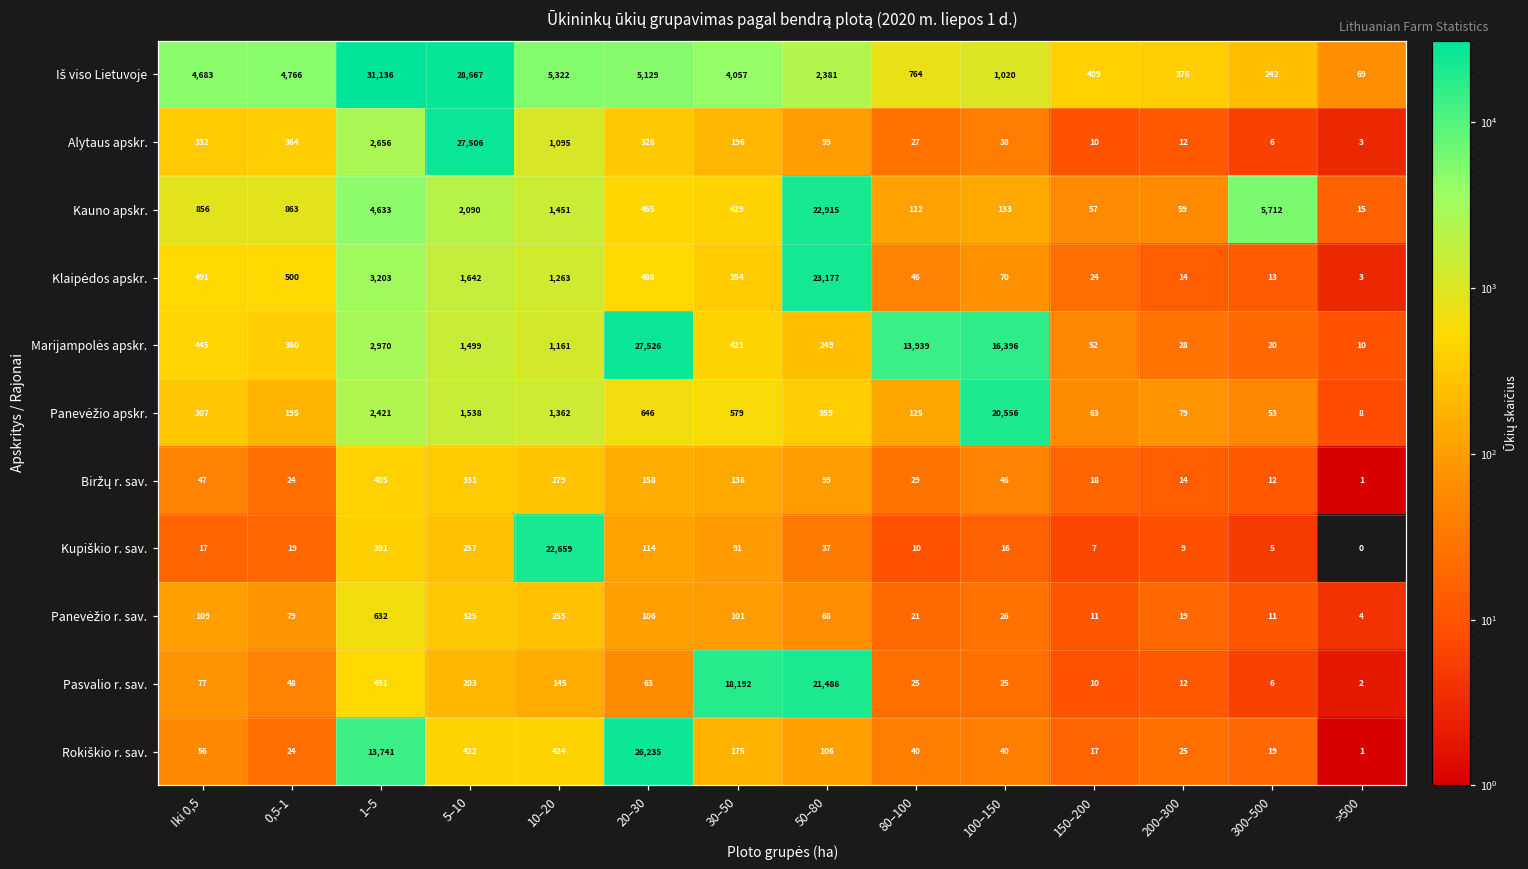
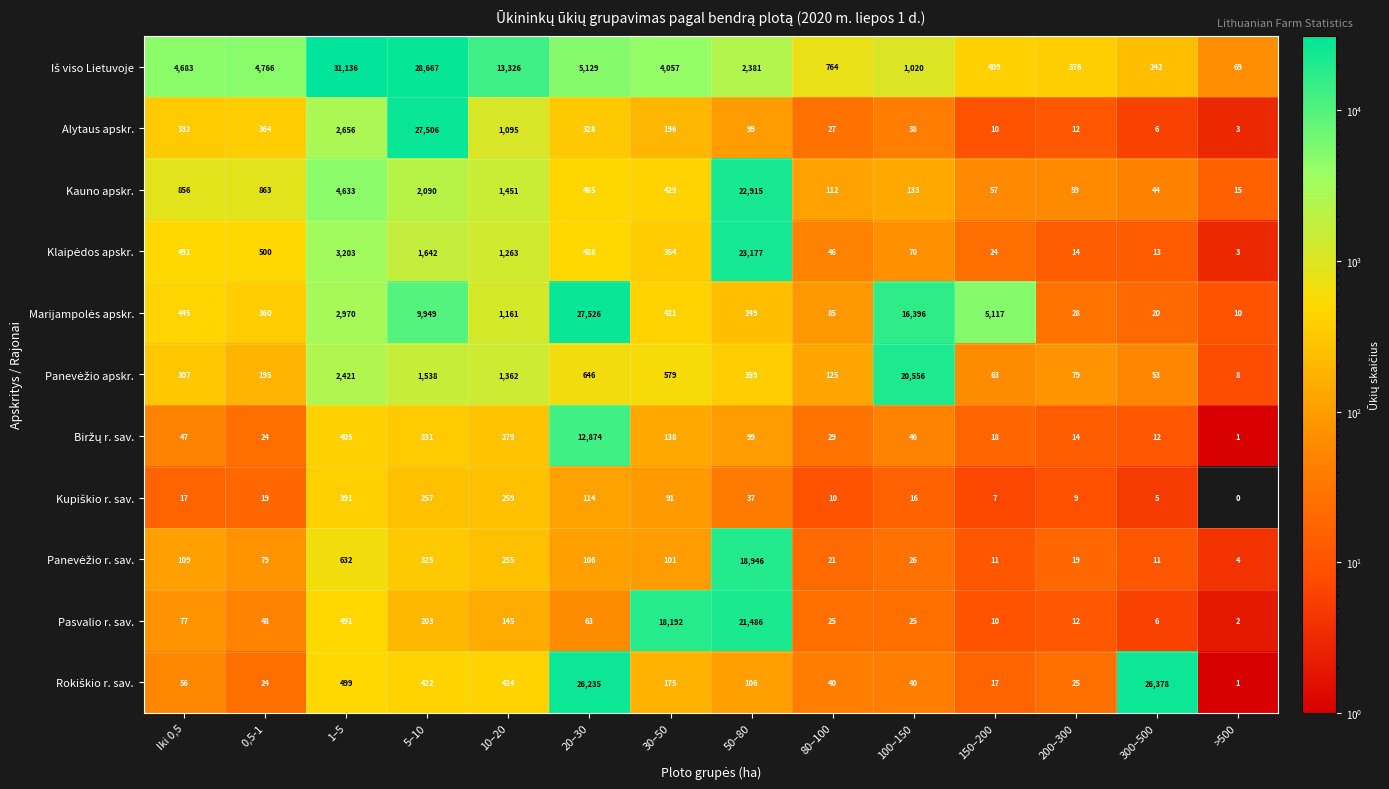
  {
    "Iš viso Lietuvoje": {
      "Iki 0,5": "4,683",
      "0,5-1": "4,766",
      "1–5": "31,136",
      "5–10": "28,667",
-     "10–20": "5,322",
+     "10–20": "13,326",
      "20–30": "5,129",
      "30–50": "4,057",
      "50–80": "2,381",
      "80–100": "764",
      "100–150": "1,020",
      "150–200": "409",
      "200–300": "376",
      "300–500": "242",
      ">500": "69"
    },
    "Alytaus apskr.": {
      "Iki 0,5": "332",
      "0,5-1": "364",
      "1–5": "2,656",
      "5–10": "27,506",
      "10–20": "1,095",
      "20–30": "328",
      "30–50": "196",
      "50–80": "99",
      "80–100": "27",
      "100–150": "38",
      "150–200": "10",
      "200–300": "12",
      "300–500": "6",
      ">500": "3"
    },
    "Kauno apskr.": {
      "Iki 0,5": "856",
      "0,5-1": "863",
      "1–5": "4,633",
      "5–10": "2,090",
      "10–20": "1,451",
      "20–30": "465",
      "30–50": "429",
      "50–80": "22,915",
      "80–100": "112",
      "100–150": "133",
      "150–200": "57",
      "200–300": "59",
-     "300–500": "5,712",
+     "300–500": "44",
      ">500": "15"
    },
    "Klaipėdos apskr.": {
      "Iki 0,5": "491",
      "0,5-1": "500",
      "1–5": "3,203",
      "5–10": "1,642",
      "10–20": "1,263",
      "20–30": "488",
      "30–50": "354",
      "50–80": "23,177",
      "80–100": "46",
      "100–150": "70",
      "150–200": "24",
      "200–300": "14",
      "300–500": "13",
      ">500": "3"
    },
    "Marijampolės apskr.": {
      "Iki 0,5": "445",
      "0,5-1": "360",
      "1–5": "2,970",
-     "5–10": "1,499",
+     "5–10": "9,949",
      "10–20": "1,161",
      "20–30": "27,526",
      "30–50": "421",
      "50–80": "249",
-     "80–100": "13,939",
+     "80–100": "85",
      "100–150": "16,396",
-     "150–200": "52",
+     "150–200": "5,117",
      "200–300": "28",
      "300–500": "20",
      ">500": "10"
    },
    "Panevėžio apskr.": {
      "Iki 0,5": "307",
      "0,5-1": "195",
      "1–5": "2,421",
      "5–10": "1,538",
      "10–20": "1,362",
      "20–30": "646",
      "30–50": "579",
      "50–80": "359",
      "80–100": "125",
      "100–150": "20,556",
      "150–200": "63",
      "200–300": "79",
      "300–500": "53",
      ">500": "8"
    },
    "Biržų r. sav.": {
      "Iki 0,5": "47",
      "0,5-1": "24",
      "1–5": "405",
      "5–10": "331",
      "10–20": "279",
-     "20–30": "158",
+     "20–30": "12,874",
      "30–50": "138",
      "50–80": "99",
      "80–100": "29",
      "100–150": "46",
      "150–200": "18",
      "200–300": "14",
      "300–500": "12",
      ">500": "1"
    },
    "Kupiškio r. sav.": {
      "Iki 0,5": "17",
      "0,5-1": "19",
      "1–5": "391",
      "5–10": "257",
-     "10–20": "22,659",
+     "10–20": "259",
      "20–30": "114",
      "30–50": "91",
      "50–80": "37",
      "80–100": "10",
      "100–150": "16",
      "150–200": "7",
      "200–300": "9",
      "300–500": "5",
      ">500": "0"
    },
    "Panevėžio r. sav.": {
      "Iki 0,5": "109",
      "0,5-1": "79",
      "1–5": "632",
      "5–10": "325",
      "10–20": "255",
      "20–30": "106",
      "30–50": "101",
-     "50–80": "68",
+     "50–80": "18,946",
      "80–100": "21",
      "100–150": "26",
      "150–200": "11",
      "200–300": "19",
      "300–500": "11",
      ">500": "4"
    },
    "Pasvalio r. sav.": {
      "Iki 0,5": "77",
      "0,5-1": "48",
      "1–5": "491",
      "5–10": "203",
      "10–20": "145",
      "20–30": "63",
      "30–50": "18,192",
      "50–80": "21,486",
      "80–100": "25",
      "100–150": "25",
      "150–200": "10",
      "200–300": "12",
      "300–500": "6",
      ">500": "2"
    },
    "Rokiškio r. sav.": {
      "Iki 0,5": "56",
      "0,5-1": "24",
-     "1–5": "13,741",
+     "1–5": "499",
      "5–10": "422",
      "10–20": "424",
      "20–30": "26,235",
      "30–50": "175",
      "50–80": "106",
      "80–100": "40",
      "100–150": "40",
      "150–200": "17",
      "200–300": "25",
-     "300–500": "19",
+     "300–500": "26,378",
      ">500": "1"
    }
  }
